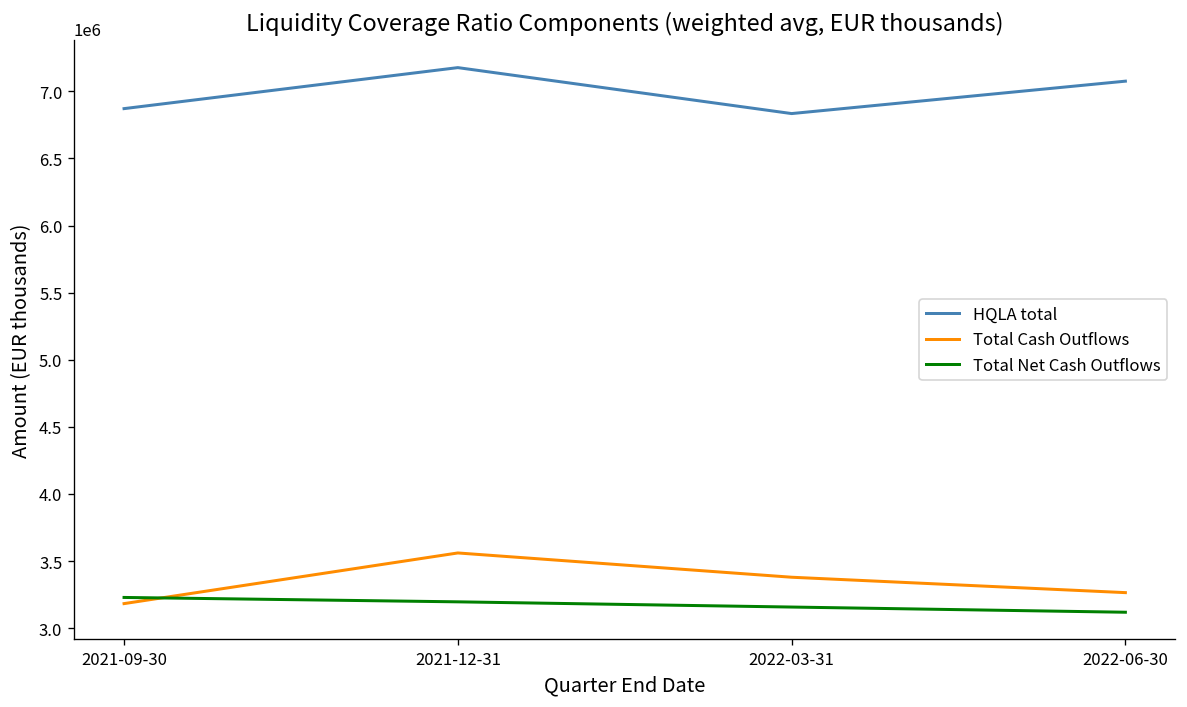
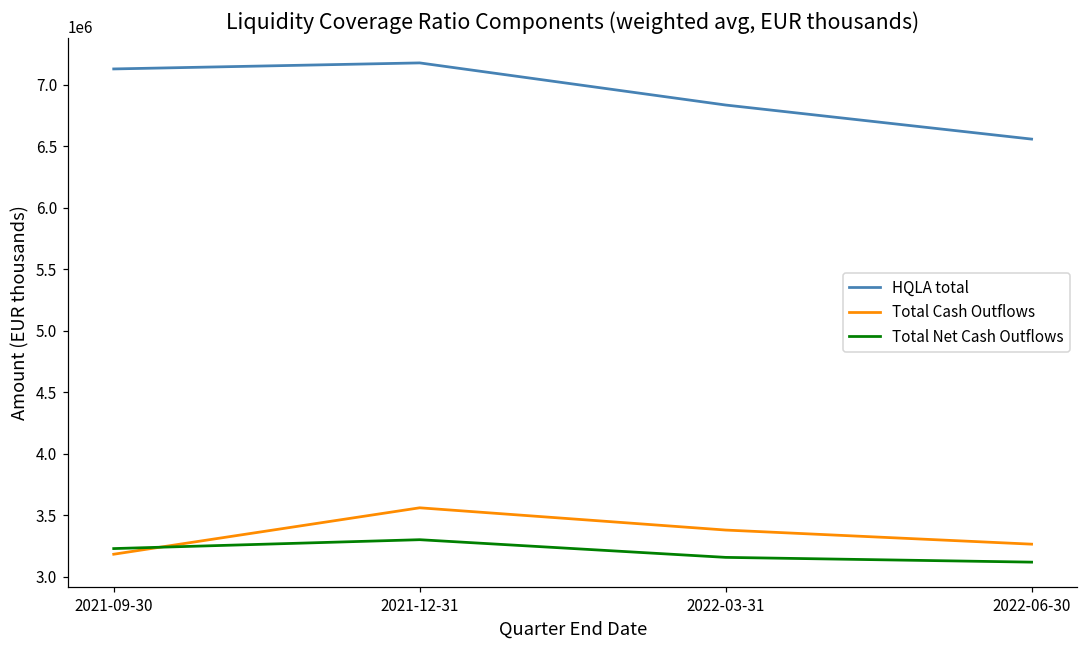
  {
    "HQLA total": {
-     "2021-09-30": 6870000,
+     "2021-09-30": 7130000,
      "2021-12-31": 7180000,
      "2022-03-31": 6830000,
-     "2022-06-30": 7080000
+     "2022-06-30": 6560000
    },
    "Total Cash Outflows": {
      "2021-09-30": 3180000,
      "2021-12-31": 3560000,
      "2022-03-31": 3380000,
      "2022-06-30": 3260000
    },
    "Total Net Cash Outflows": {
      "2021-09-30": 3230000,
-     "2021-12-31": 3200000,
+     "2021-12-31": 3300000,
      "2022-03-31": 3160000,
      "2022-06-30": 3120000
    }
  }
